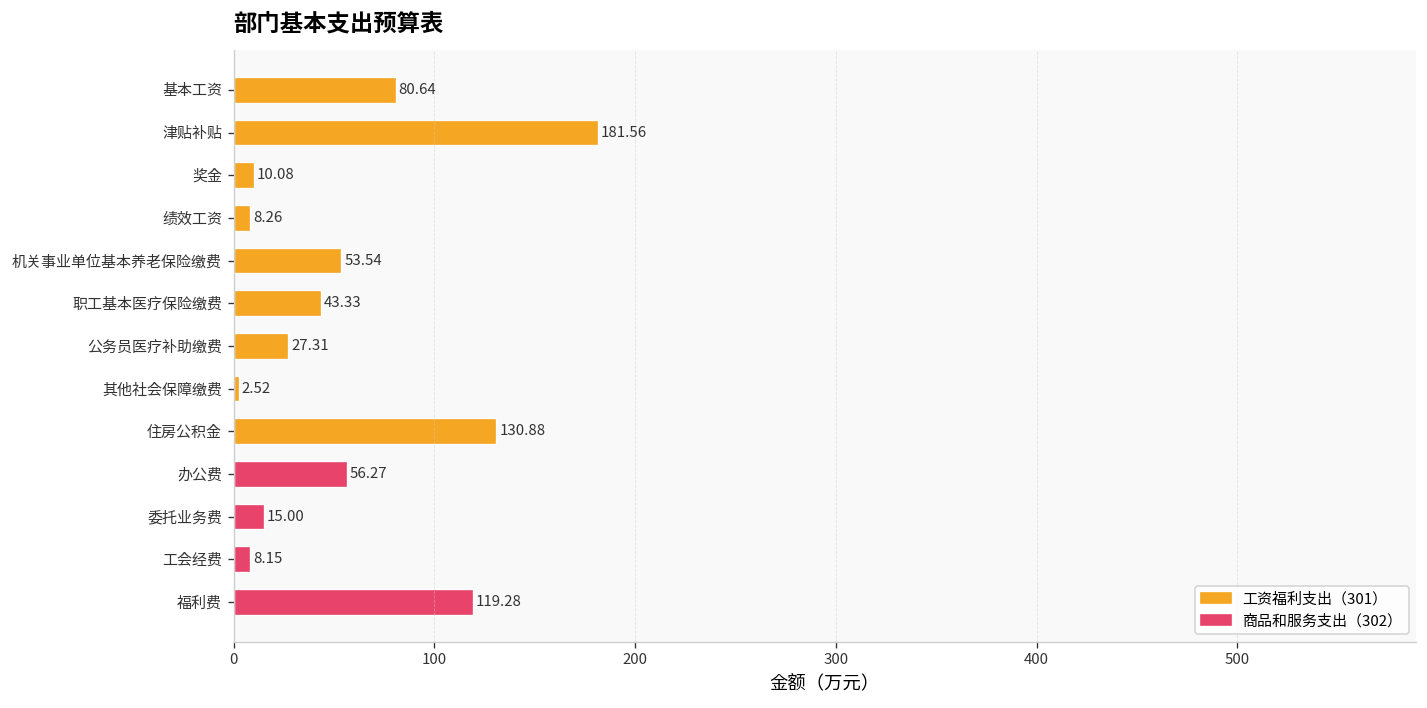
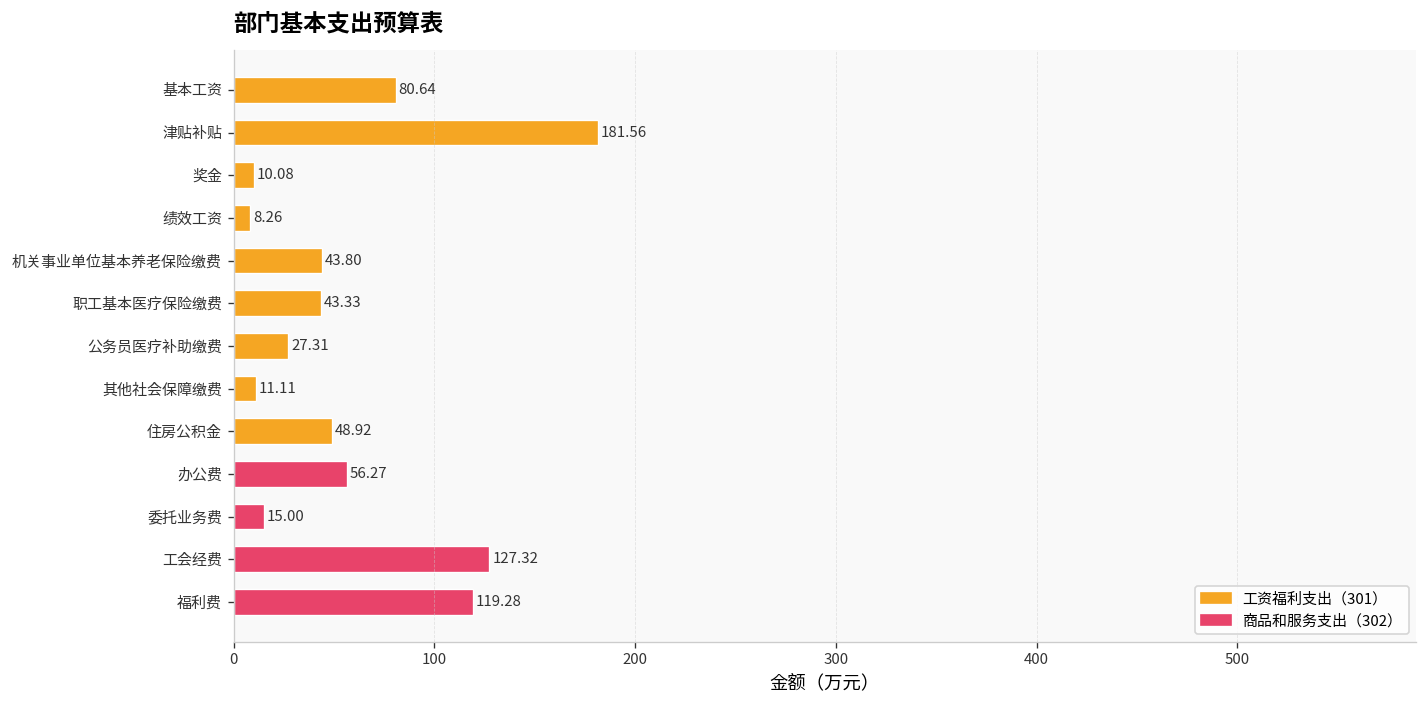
  {
    "基本工资": 80.64,
    "津贴补贴": 181.56,
    "奖金": 10.08,
    "绩效工资": 8.26,
-   "机关事业单位基本养老保险缴费": 53.54,
+   "机关事业单位基本养老保险缴费": 43.80,
    "职工基本医疗保险缴费": 43.33,
    "公务员医疗补助缴费": 27.31,
-   "其他社会保障缴费": 2.52,
-   "住房公积金": 130.88,
+   "其他社会保障缴费": 11.11,
+   "住房公积金": 48.92,
    "办公费": 56.27,
    "委托业务费": 15.00,
-   "工会经费": 8.15,
+   "工会经费": 127.32,
    "福利费": 119.28
  }
